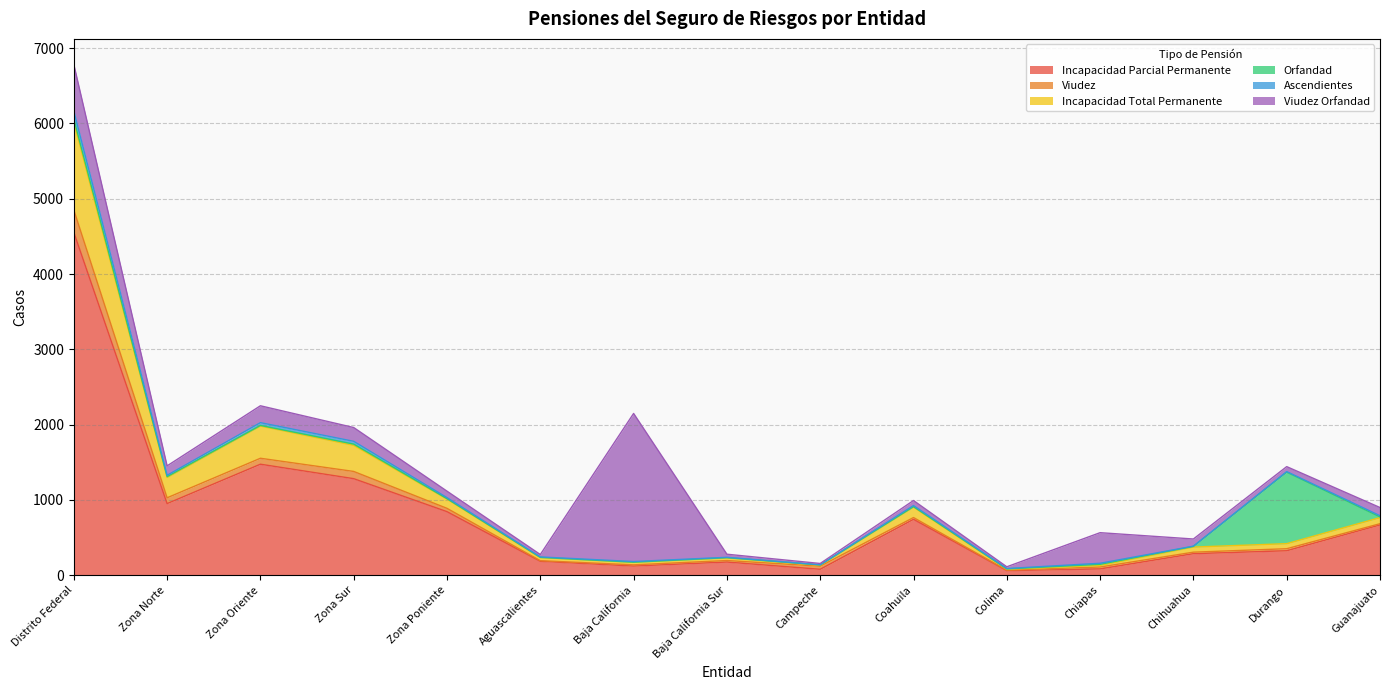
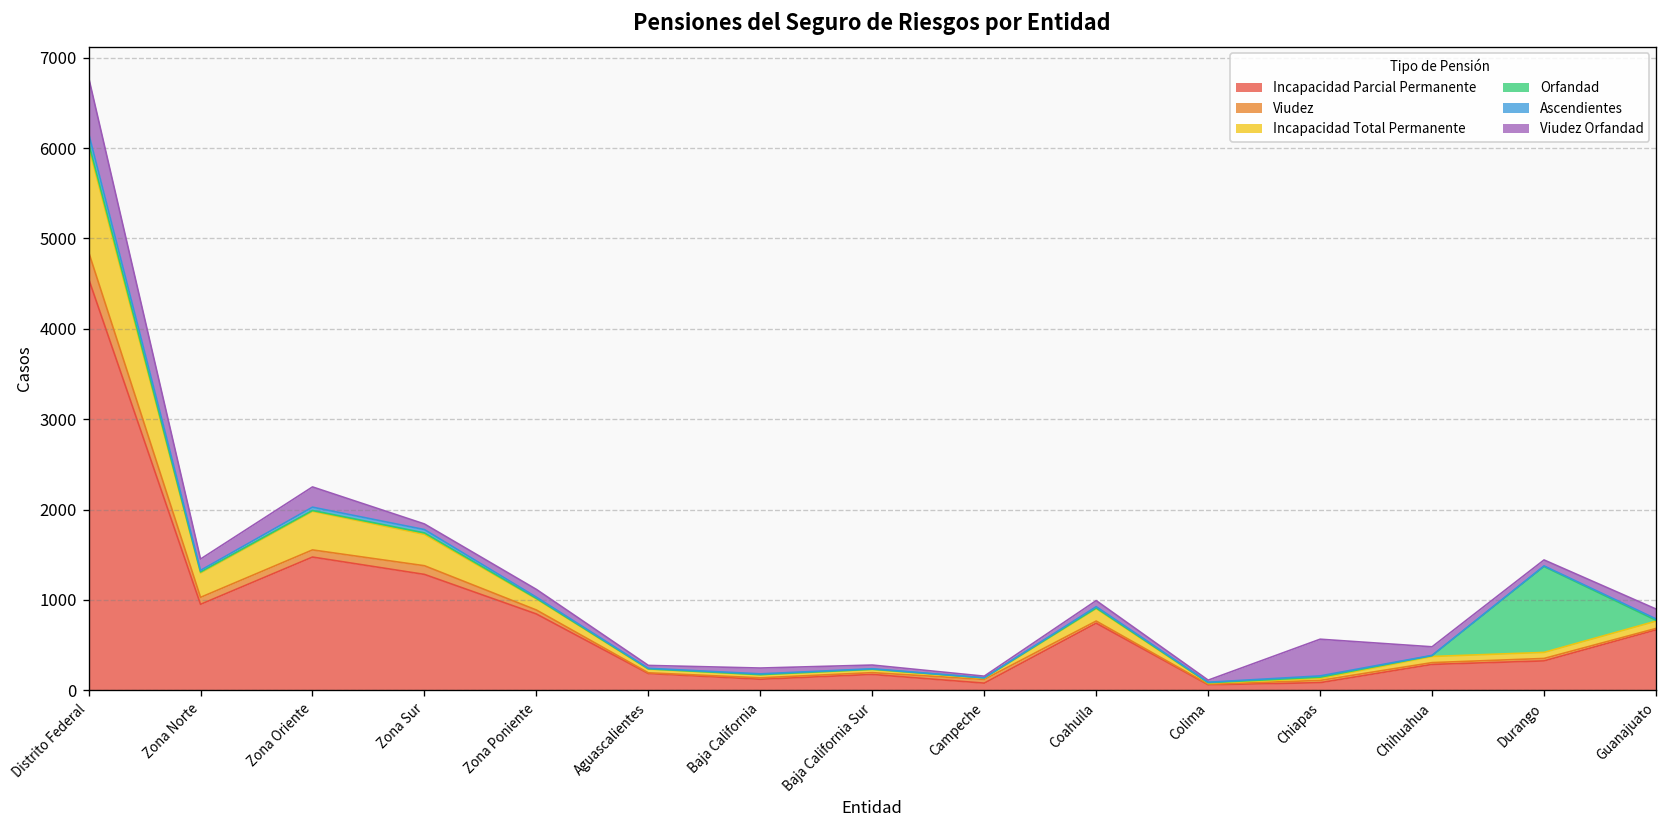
  {
    "Incapacidad Total Permanente": {
      "Distrito Federal": 1200,
      "Durango": 100
    },
    "Orfandad": {
      "Distrito Federal": 0
    },
    "Ascendientes": {
      "Distrito Federal": 100,
      "Zona Oriente": 0,
      "Zona Sur": 0
    },
    "Viudez Orfandad": {
      "Distrito Federal": 600,
      "Zona Norte": 100,
      "Zona Oriente": 200,
-     "Zona Sur": 200,
+     "Zona Sur": 100,
      "Zona Poniente": 100,
-     "Baja California": 2000,
+     "Baja California": 100,
      "Baja California Sur": 0,
      "Coahuila": 100,
      "Chiapas": 400,
      "Chihuahua": 100,
      "Durango": 100,
      "Guanajuato": 100
    }
  }
